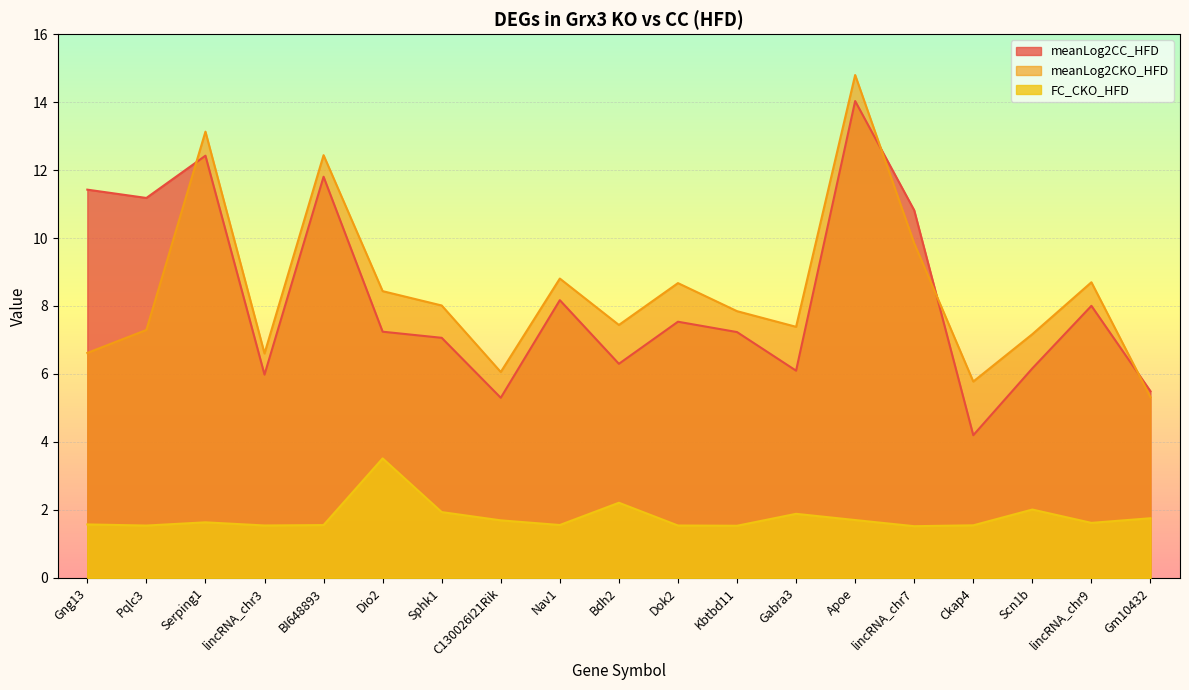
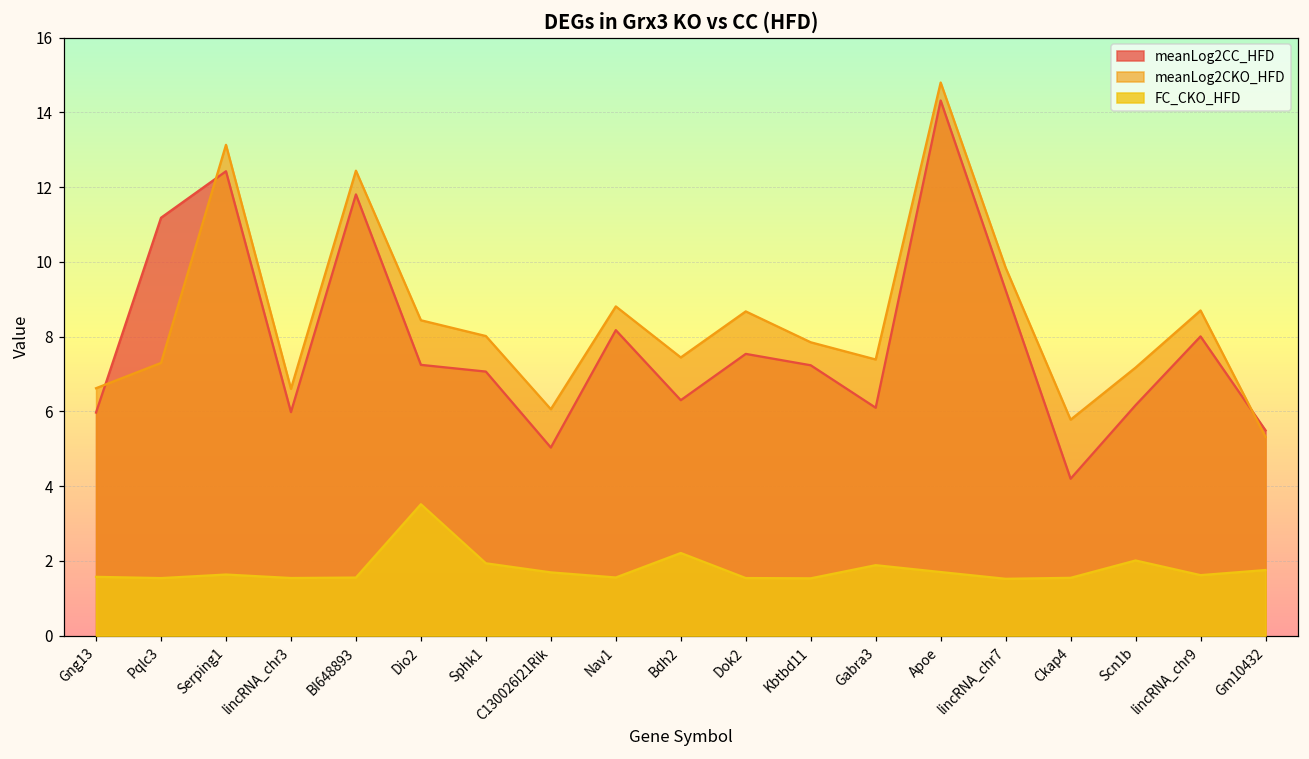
  {
    "meanLog2CC_HFD": {
-     "Gng13": 11.4,
+     "Gng13": 6.0,
      "Pqlc3": 11.2,
      "Serping1": 12.4,
      "lincRNA_chr3": 6.0,
      "BI648893": 11.8,
      "Dio2": 7.2,
      "Sphk1": 7.1,
-     "C130026I21Rik": 5.3,
+     "C130026I21Rik": 5.0,
      "Nav1": 8.2,
      "Bdh2": 6.3,
      "Dok2": 7.5,
      "Kbtbd11": 7.2,
      "Gabra3": 6.1,
-     "Apoe": 14.0,
-     "lincRNA_chr7": 10.8,
+     "Apoe": 14.3,
+     "lincRNA_chr7": 9.2,
      "Ckap4": 4.2,
      "Scn1b": 6.2,
      "lincRNA_chr9": 8.0,
      "Gm10432": 5.5
    }
  }
